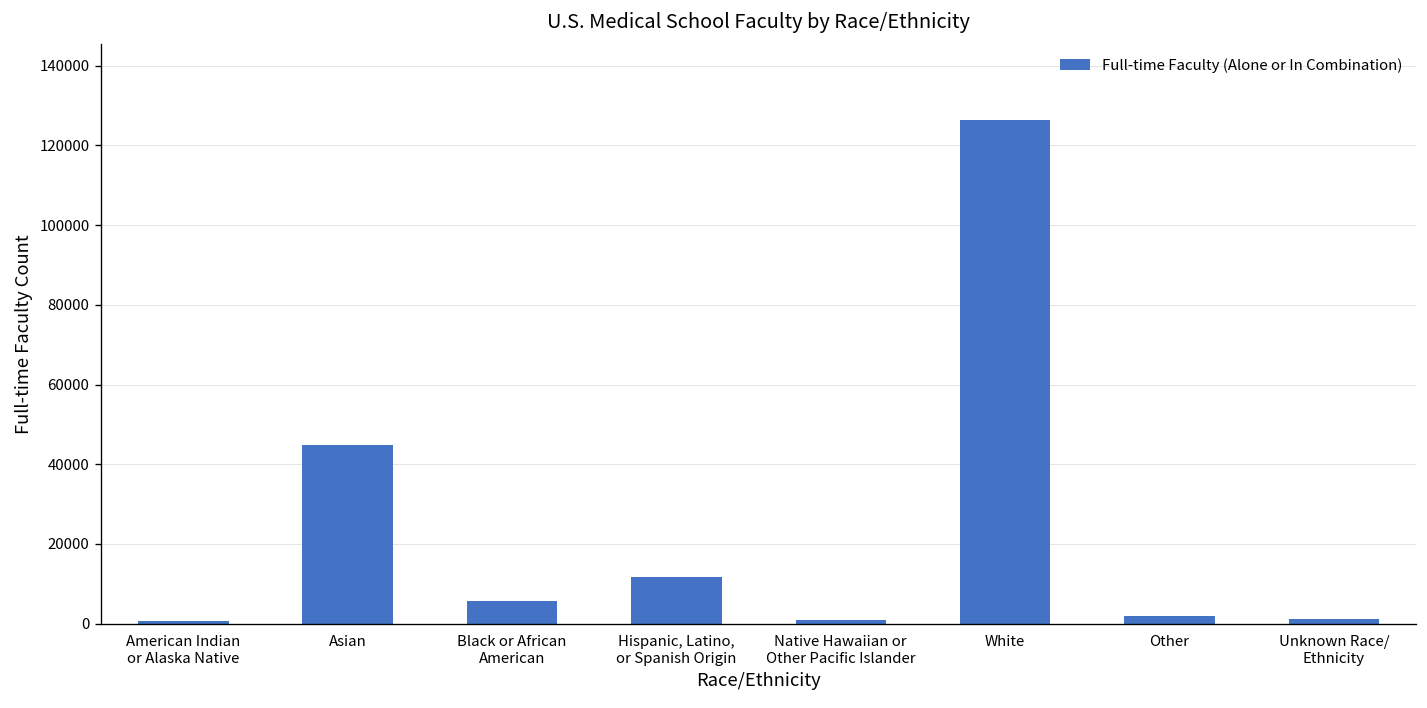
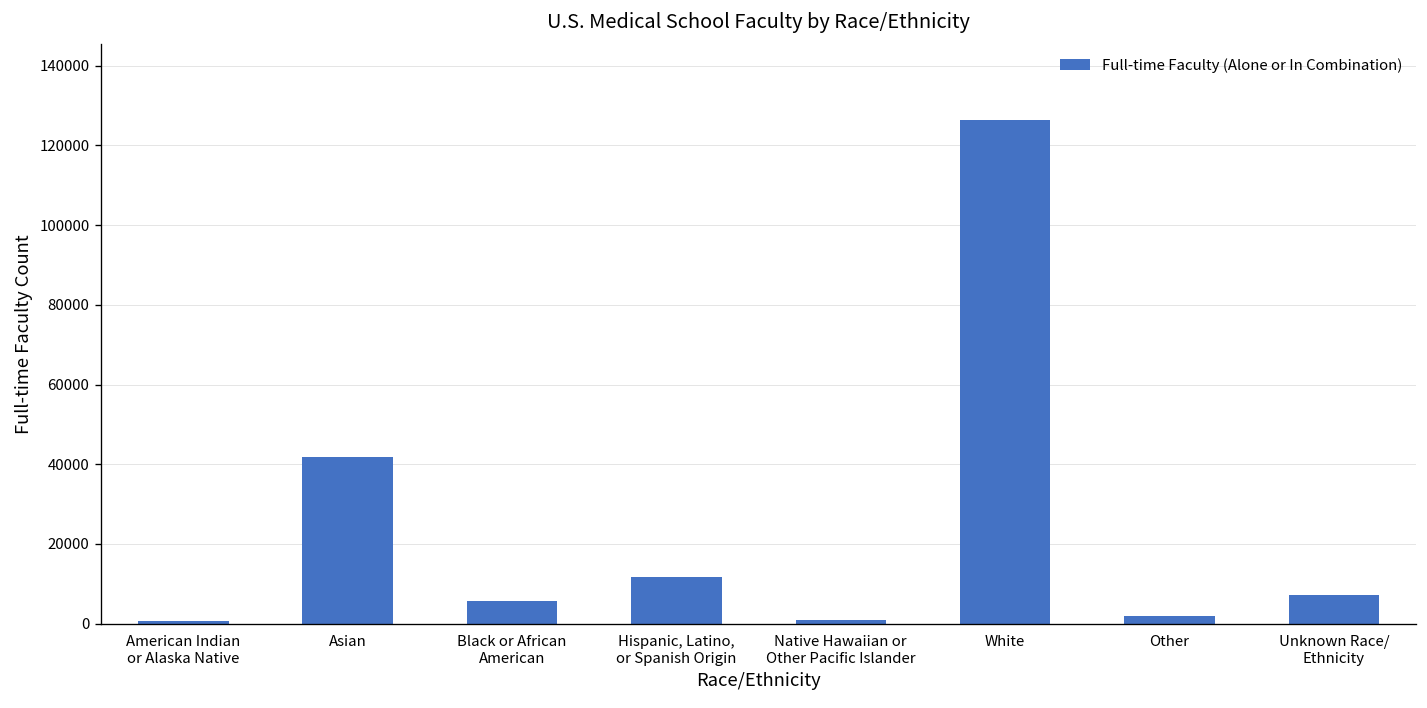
  {
-   "Asian": 45000,
+   "Asian": 42000,
    "Black or African American": 6000,
    "Hispanic, Latino, or Spanish Origin": 12000,
    "Native Hawaiian or Other Pacific Islander": 1000,
    "White": 126000,
    "Other": 2000,
-   "Unknown Race/ Ethnicity": 1000
+   "Unknown Race/ Ethnicity": 7000
  }
